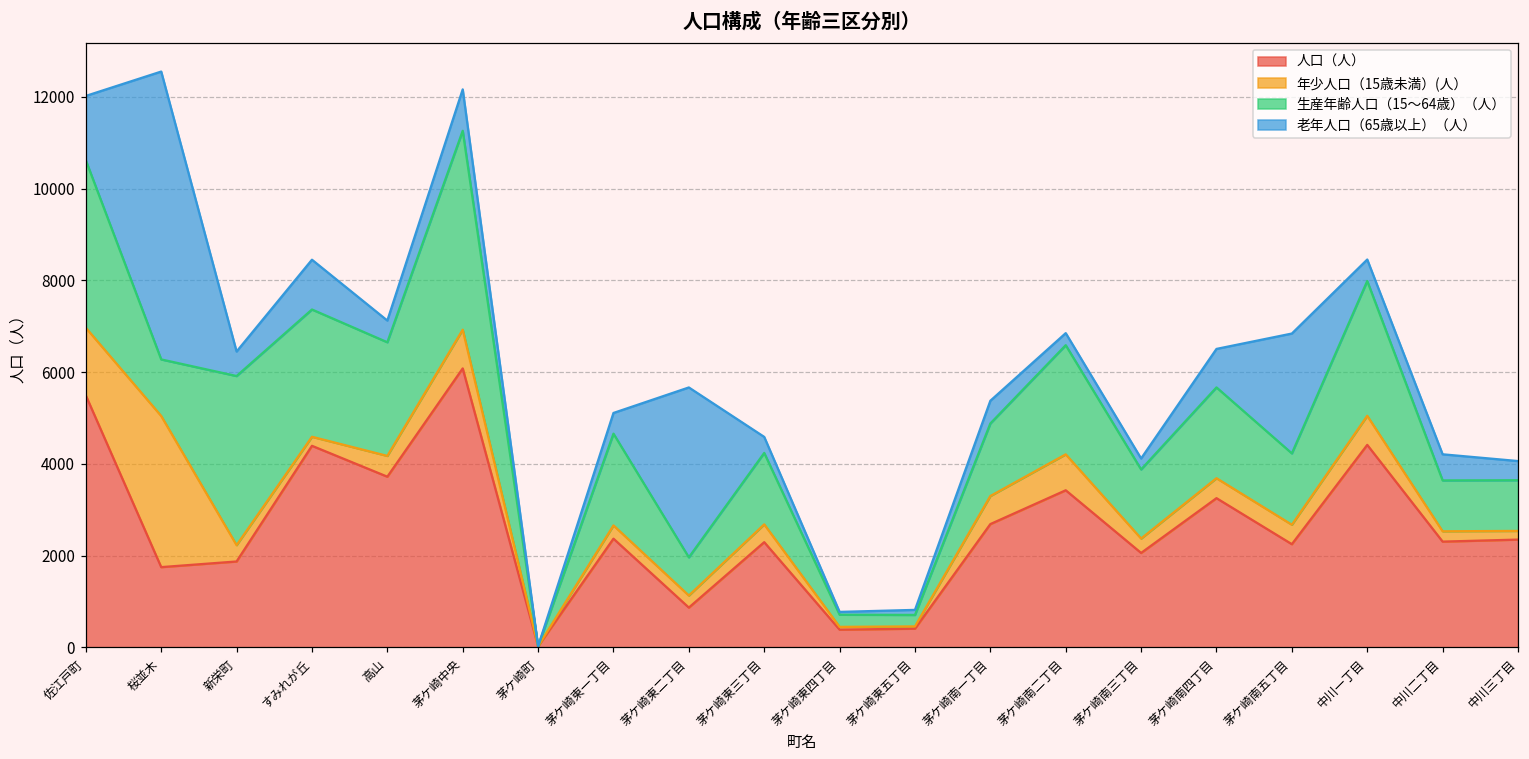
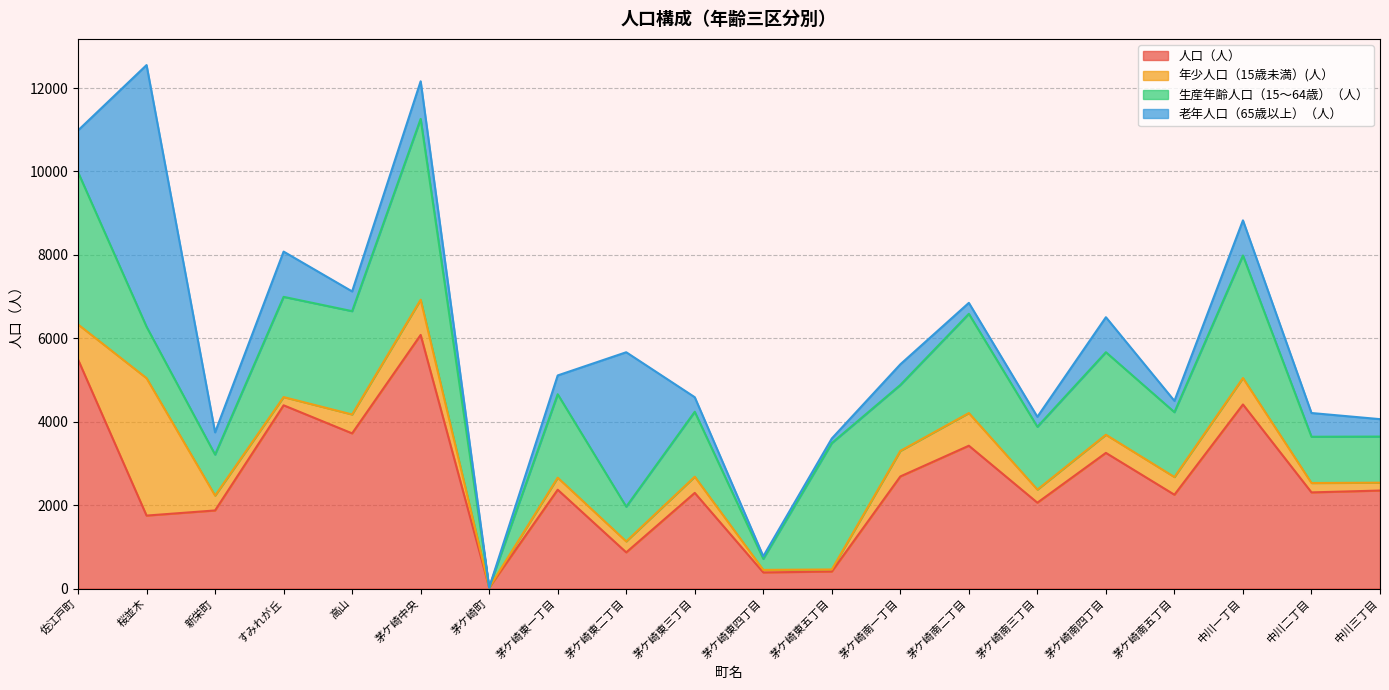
  {
    "人口（人）": {
      "佐江戸町": 5500,
      "桜並木": 1800,
      "新栄町": 1900,
      "すみれが丘": 4400,
      "高山": 3700,
      "茅ケ崎中央": 6100,
      "茅ケ崎東一丁目": 2400,
      "茅ケ崎東二丁目": 900,
      "茅ケ崎東三丁目": 2300,
      "茅ケ崎南一丁目": 2700,
      "茅ケ崎南二丁目": 3400,
      "茅ケ崎南三丁目": 2100,
      "茅ケ崎南四丁目": 3300,
      "茅ケ崎南五丁目": 2300,
      "中川一丁目": 4400,
      "中川二丁目": 2300,
      "中川三丁目": 2400
    },
    "年少人口（15歳未満）(人）": {
-     "佐江戸町": 1500,
+     "佐江戸町": 800,
      "桜並木": 3300,
      "新栄町": 400,
      "すみれが丘": 200,
      "高山": 500,
      "茅ケ崎中央": 800,
      "茅ケ崎東一丁目": 300,
      "茅ケ崎東二丁目": 300,
      "茅ケ崎東三丁目": 400,
      "茅ケ崎南一丁目": 600,
      "茅ケ崎南二丁目": 800,
      "茅ケ崎南三丁目": 300,
      "茅ケ崎南四丁目": 400,
      "茅ケ崎南五丁目": 400,
      "中川一丁目": 600,
      "中川二丁目": 200,
      "中川三丁目": 200
    },
    "生産年齢人口（15～64歳）（人）": {
      "佐江戸町": 3700,
      "桜並木": 1200,
-     "新栄町": 3700,
-     "すみれが丘": 2800,
+     "新栄町": 1000,
+     "すみれが丘": 2400,
      "高山": 2500,
      "茅ケ崎中央": 4300,
      "茅ケ崎東一丁目": 2000,
      "茅ケ崎東二丁目": 800,
      "茅ケ崎東三丁目": 1600,
-     "茅ケ崎東五丁目": 300,
+     "茅ケ崎東五丁目": 3000,
      "茅ケ崎南一丁目": 1600,
      "茅ケ崎南二丁目": 2400,
      "茅ケ崎南三丁目": 1500,
      "茅ケ崎南四丁目": 2000,
      "茅ケ崎南五丁目": 1600,
      "中川一丁目": 2900,
      "中川二丁目": 1100,
      "中川三丁目": 1100
    },
    "老年人口（65歳以上）（人）": {
-     "佐江戸町": 1400,
+     "佐江戸町": 1000,
      "桜並木": 6300,
      "新栄町": 500,
      "すみれが丘": 1100,
      "高山": 500,
      "茅ケ崎中央": 900,
      "茅ケ崎東一丁目": 500,
      "茅ケ崎東二丁目": 3700,
      "茅ケ崎東三丁目": 300,
      "茅ケ崎東五丁目": 100,
      "茅ケ崎南一丁目": 500,
      "茅ケ崎南二丁目": 300,
      "茅ケ崎南三丁目": 200,
      "茅ケ崎南四丁目": 800,
-     "茅ケ崎南五丁目": 2600,
-     "中川一丁目": 500,
+     "茅ケ崎南五丁目": 300,
+     "中川一丁目": 800,
      "中川二丁目": 600,
      "中川三丁目": 400
    }
  }
